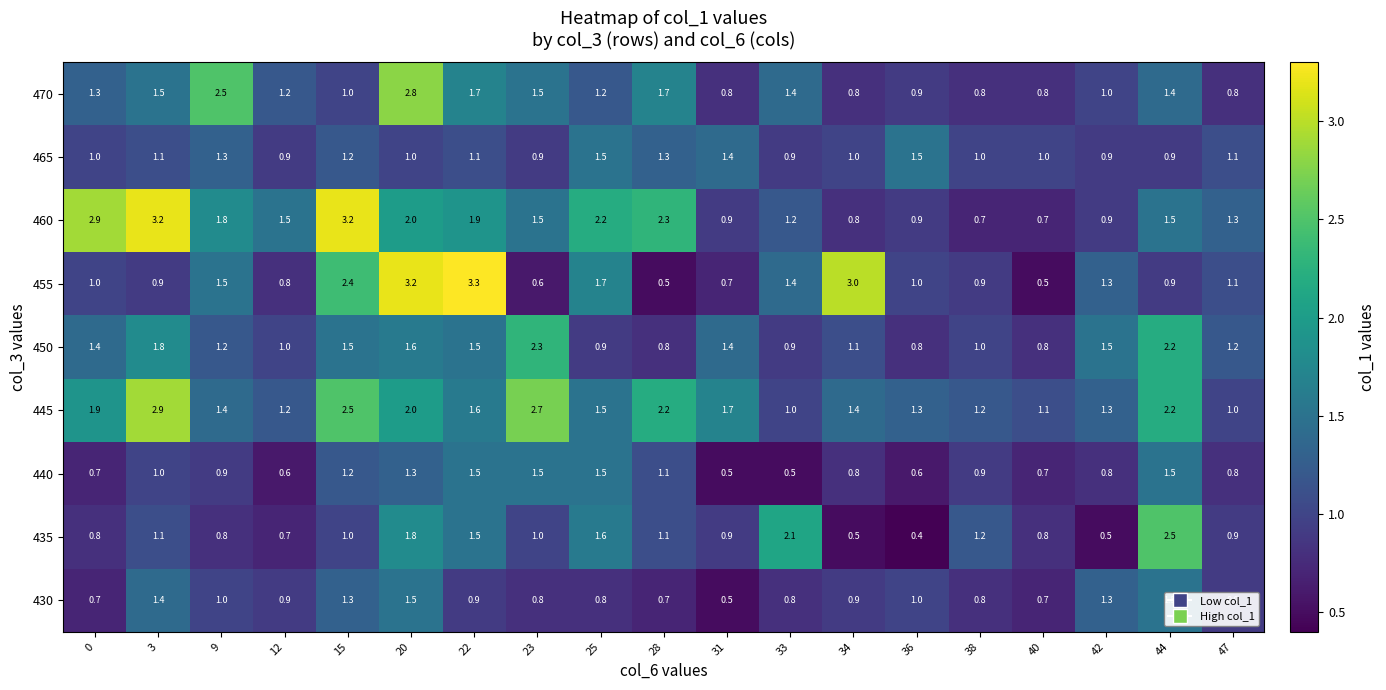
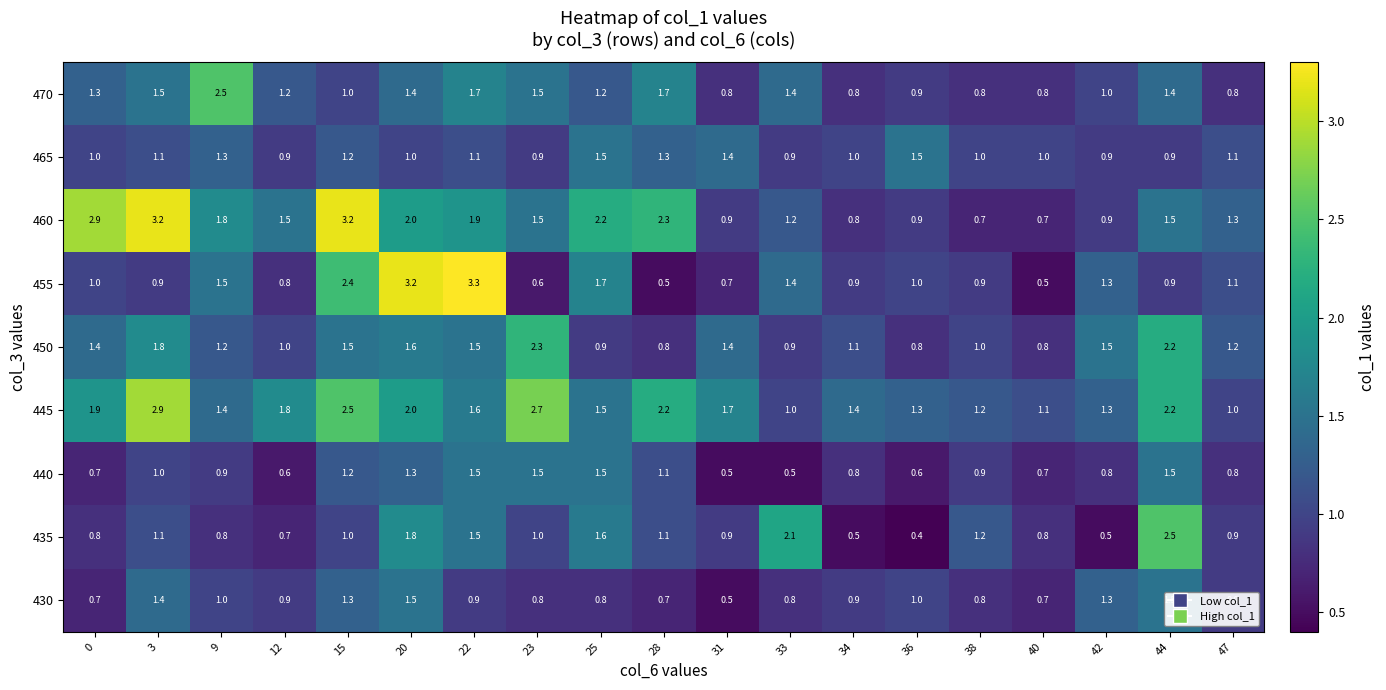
  {
    "470": {
      "0": 1.3,
      "3": 1.5,
      "9": 2.5,
      "12": 1.2,
      "15": 1.0,
-     "20": 2.8,
+     "20": 1.4,
      "22": 1.7,
      "23": 1.5,
      "25": 1.2,
      "28": 1.7,
      "31": 0.8,
      "33": 1.4,
      "34": 0.8,
      "36": 0.9,
      "38": 0.8,
      "40": 0.8,
      "42": 1.0,
      "44": 1.4,
      "47": 0.8
    },
    "465": {
      "0": 1.0,
      "3": 1.1,
      "9": 1.3,
      "12": 0.9,
      "15": 1.2,
      "20": 1.0,
      "22": 1.1,
      "23": 0.9,
      "25": 1.5,
      "28": 1.3,
      "31": 1.4,
      "33": 0.9,
      "34": 1.0,
      "36": 1.5,
      "38": 1.0,
      "40": 1.0,
      "42": 0.9,
      "44": 0.9,
      "47": 1.1
    },
    "460": {
      "0": 2.9,
      "3": 3.2,
      "9": 1.8,
      "12": 1.5,
      "15": 3.2,
      "20": 2.0,
      "22": 1.9,
      "23": 1.5,
      "25": 2.2,
      "28": 2.3,
      "31": 0.9,
      "33": 1.2,
      "34": 0.8,
      "36": 0.9,
      "38": 0.7,
      "40": 0.7,
      "42": 0.9,
      "44": 1.5,
      "47": 1.3
    },
    "455": {
      "0": 1.0,
      "3": 0.9,
      "9": 1.5,
      "12": 0.8,
      "15": 2.4,
      "20": 3.2,
      "22": 3.3,
      "23": 0.6,
      "25": 1.7,
      "28": 0.5,
      "31": 0.7,
      "33": 1.4,
-     "34": 3.0,
+     "34": 0.9,
      "36": 1.0,
      "38": 0.9,
      "40": 0.5,
      "42": 1.3,
      "44": 0.9,
      "47": 1.1
    },
    "450": {
      "0": 1.4,
      "3": 1.8,
      "9": 1.2,
      "12": 1.0,
      "15": 1.5,
      "20": 1.6,
      "22": 1.5,
      "23": 2.3,
      "25": 0.9,
      "28": 0.8,
      "31": 1.4,
      "33": 0.9,
      "34": 1.1,
      "36": 0.8,
      "38": 1.0,
      "40": 0.8,
      "42": 1.5,
      "44": 2.2,
      "47": 1.2
    },
    "445": {
      "0": 1.9,
      "3": 2.9,
      "9": 1.4,
-     "12": 1.2,
+     "12": 1.8,
      "15": 2.5,
      "20": 2.0,
      "22": 1.6,
      "23": 2.7,
      "25": 1.5,
      "28": 2.2,
      "31": 1.7,
      "33": 1.0,
      "34": 1.4,
      "36": 1.3,
      "38": 1.2,
      "40": 1.1,
      "42": 1.3,
      "44": 2.2,
      "47": 1.0
    },
    "440": {
      "0": 0.7,
      "3": 1.0,
      "9": 0.9,
      "12": 0.6,
      "15": 1.2,
      "20": 1.3,
      "22": 1.5,
      "23": 1.5,
      "25": 1.5,
      "28": 1.1,
      "31": 0.5,
      "33": 0.5,
      "34": 0.8,
      "36": 0.6,
      "38": 0.9,
      "40": 0.7,
      "42": 0.8,
      "44": 1.5,
      "47": 0.8
    },
    "435": {
      "0": 0.8,
      "3": 1.1,
      "9": 0.8,
      "12": 0.7,
      "15": 1.0,
      "20": 1.8,
      "22": 1.5,
      "23": 1.0,
      "25": 1.6,
      "28": 1.1,
      "31": 0.9,
      "33": 2.1,
      "34": 0.5,
      "36": 0.4,
      "38": 1.2,
      "40": 0.8,
      "42": 0.5,
      "44": 2.5,
      "47": 0.9
    },
    "430": {
      "0": 0.7,
      "3": 1.4,
      "9": 1.0,
      "12": 0.9,
      "15": 1.3,
      "20": 1.5,
      "22": 0.9,
      "23": 0.8,
      "25": 0.8,
      "28": 0.7,
      "31": 0.5,
      "33": 0.8,
      "34": 0.9,
      "36": 1.0,
      "38": 0.8,
      "40": 0.7,
      "42": 1.3
    }
  }
